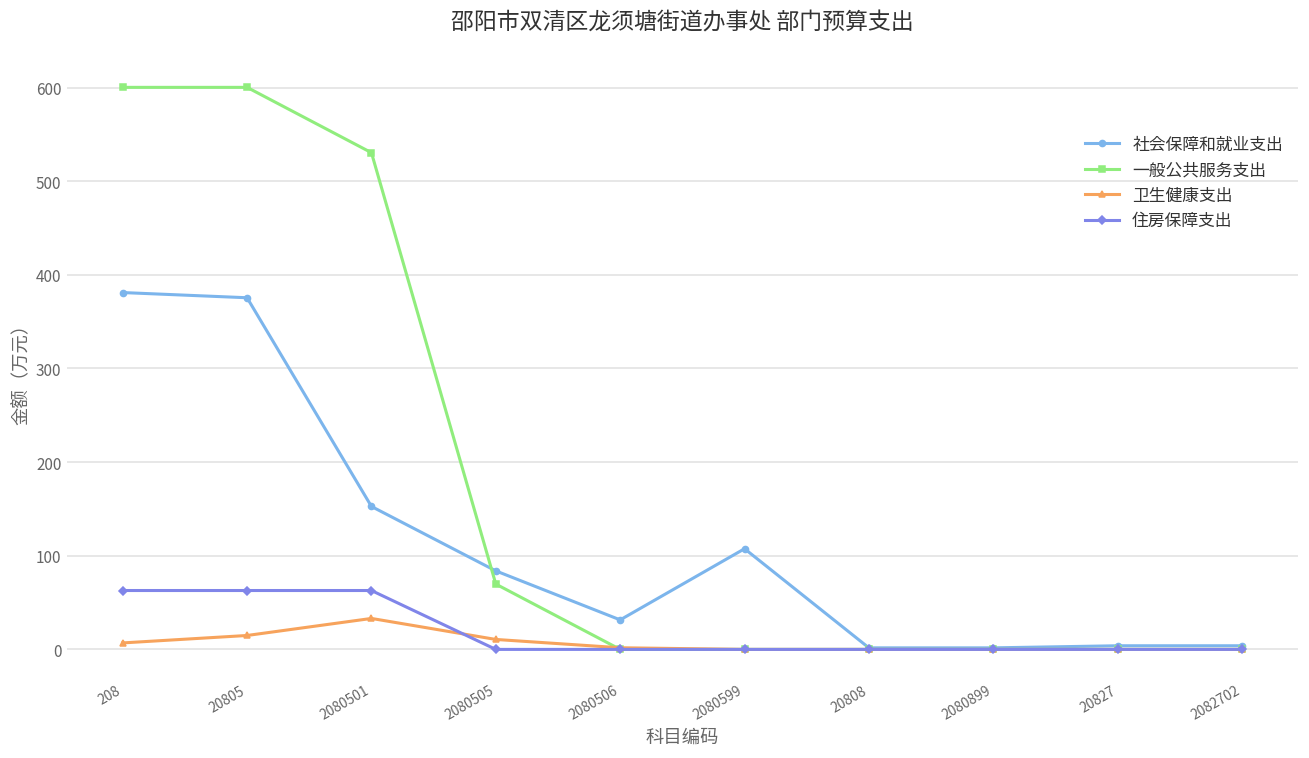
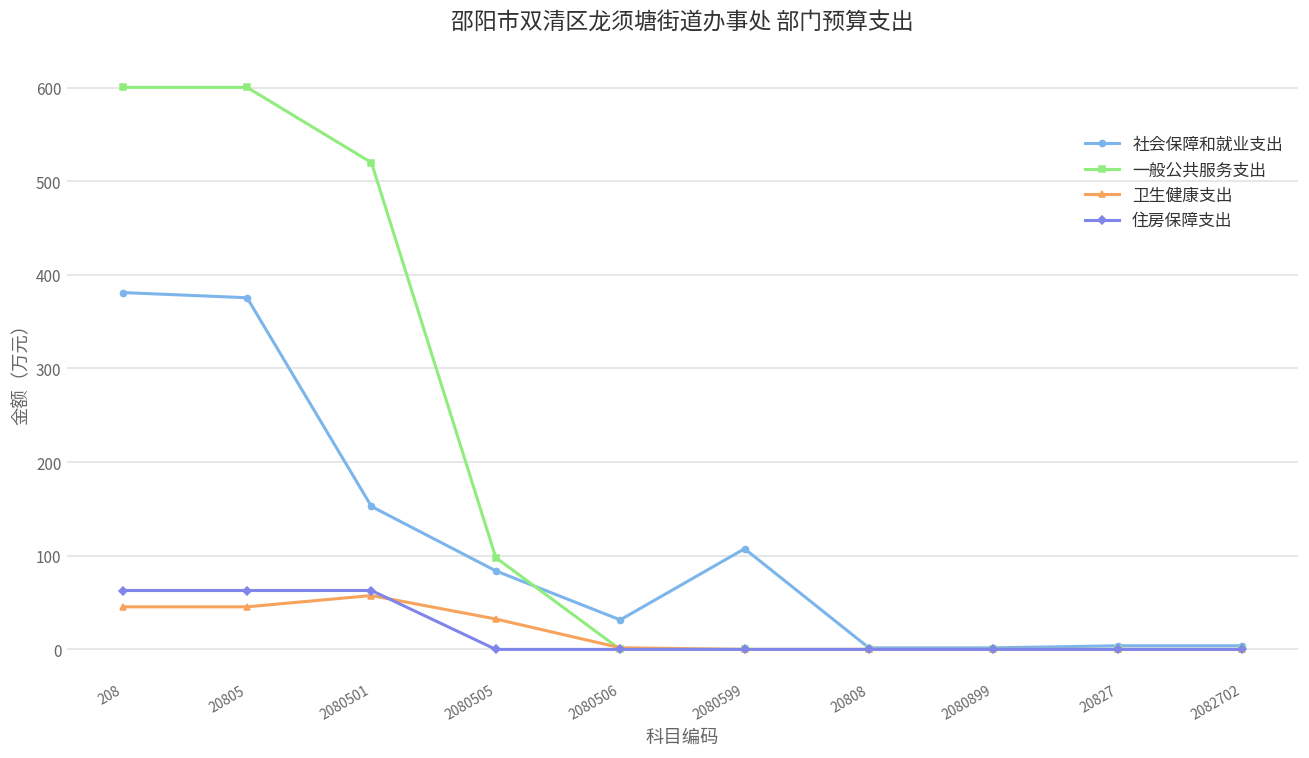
  {
    "一般公共服务支出": {
      "208": 600,
      "20805": 600,
-     "2080501": 530,
-     "2080505": 70
+     "2080501": 520,
+     "2080505": 100
    },
    "卫生健康支出": {
-     "208": 10,
-     "20805": 10,
-     "2080501": 30,
-     "2080505": 10
+     "208": 50,
+     "20805": 50,
+     "2080501": 60,
+     "2080505": 30
    }
  }
